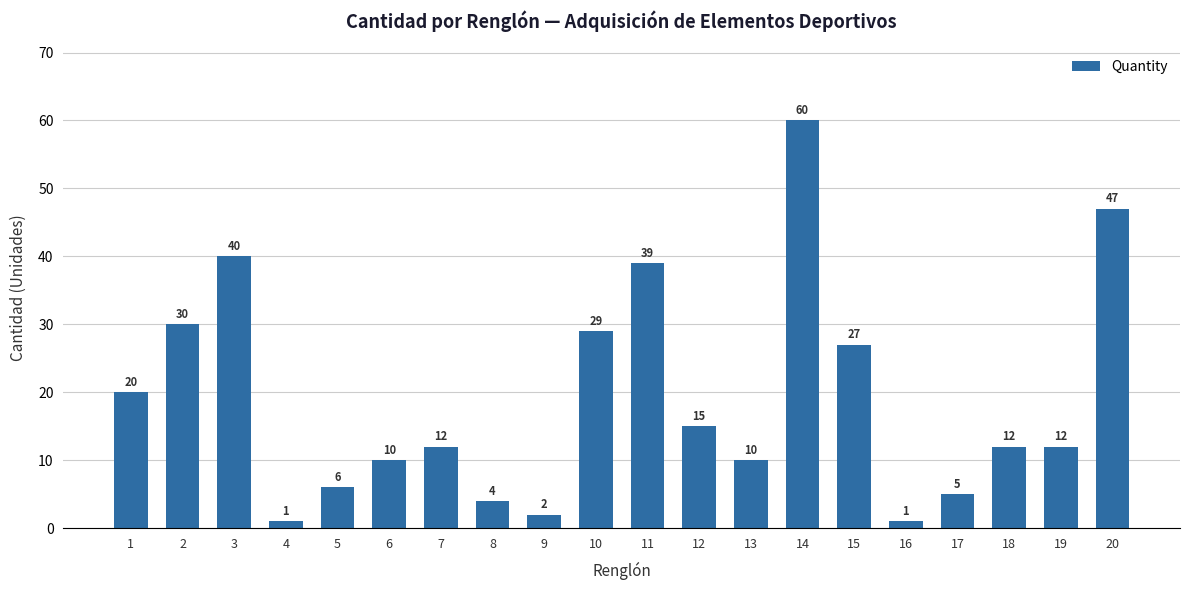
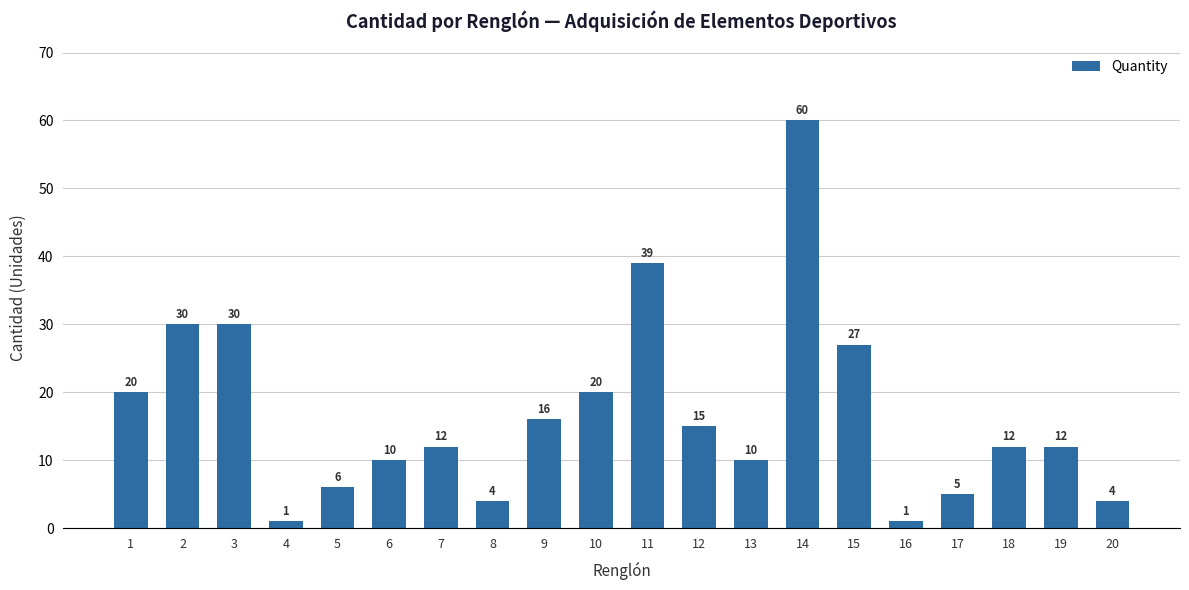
  {
    "1": 20,
    "2": 30,
-   "3": 40,
+   "3": 30,
    "4": 1,
    "5": 6,
    "6": 10,
    "7": 12,
    "8": 4,
-   "9": 2,
-   "10": 29,
+   "9": 16,
+   "10": 20,
    "11": 39,
    "12": 15,
    "13": 10,
    "14": 60,
    "15": 27,
    "16": 1,
    "17": 5,
    "18": 12,
    "19": 12,
-   "20": 47
+   "20": 4
  }
